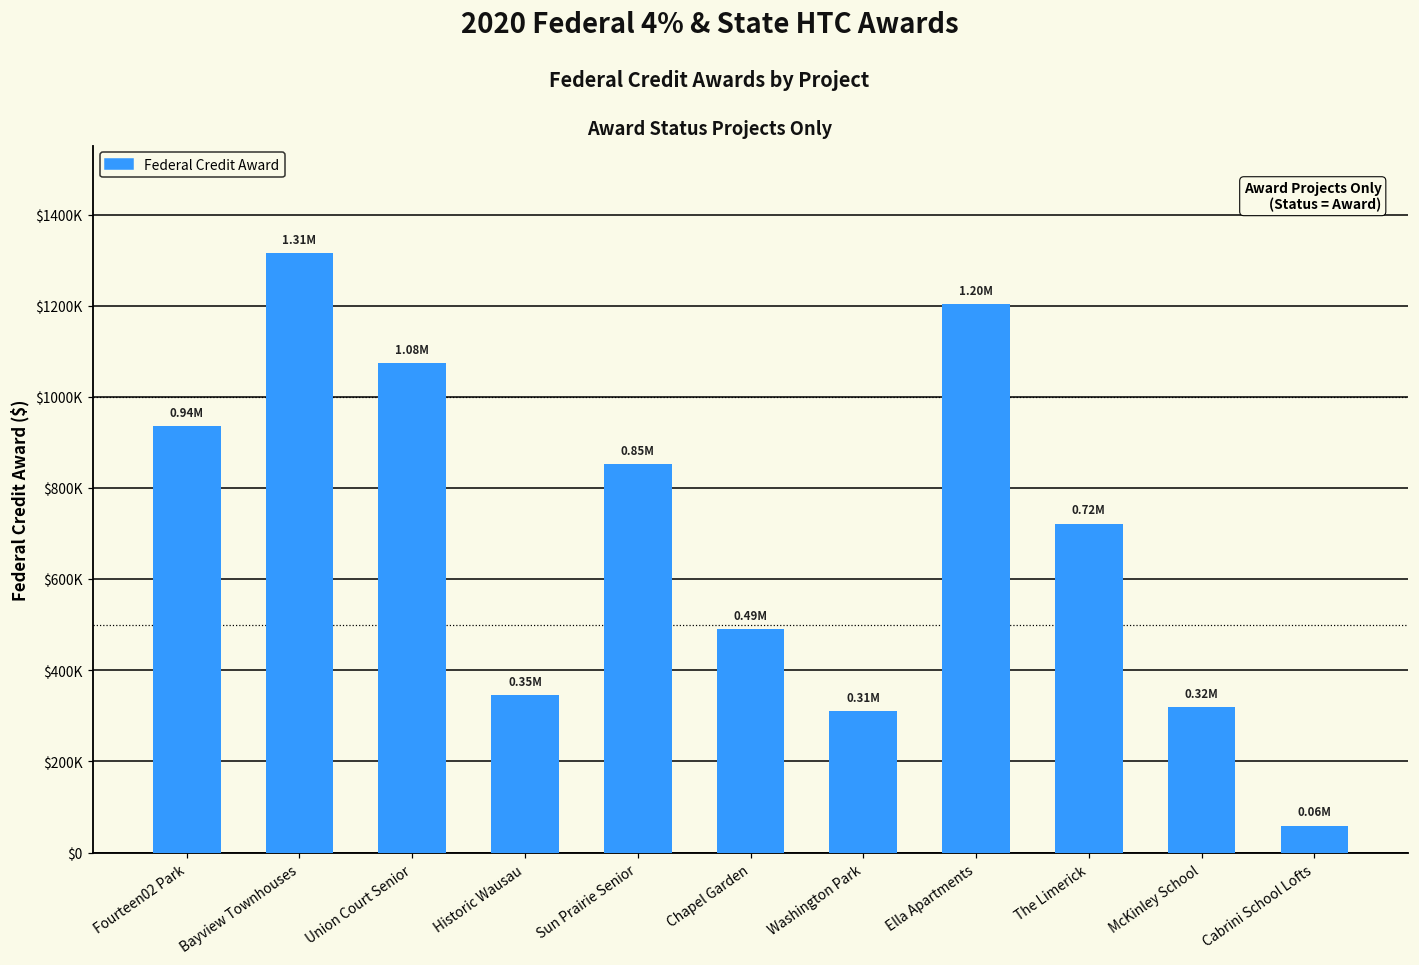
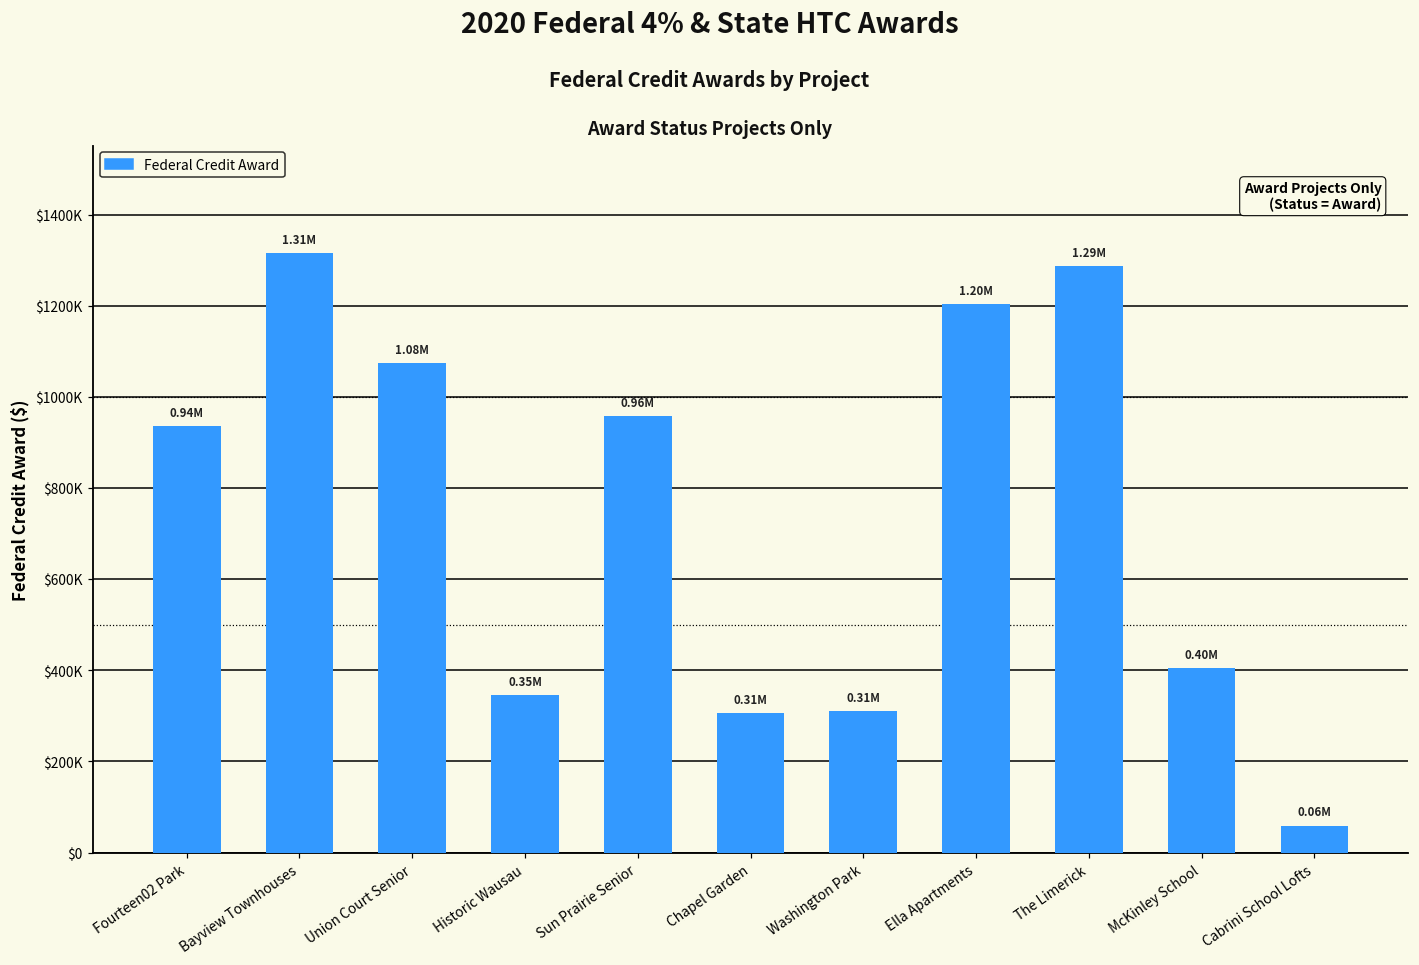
  {
    "Fourteen02 Park": "0.94M",
    "Bayview Townhouses": "1.31M",
    "Union Court Senior": "1.08M",
    "Historic Wausau": "0.35M",
-   "Sun Prairie Senior": "0.85M",
-   "Chapel Garden": "0.49M",
+   "Sun Prairie Senior": "0.96M",
+   "Chapel Garden": "0.31M",
    "Washington Park": "0.31M",
    "Ella Apartments": "1.20M",
-   "The Limerick": "0.72M",
-   "McKinley School": "0.32M",
+   "The Limerick": "1.29M",
+   "McKinley School": "0.40M",
    "Cabrini School Lofts": "0.06M"
  }
